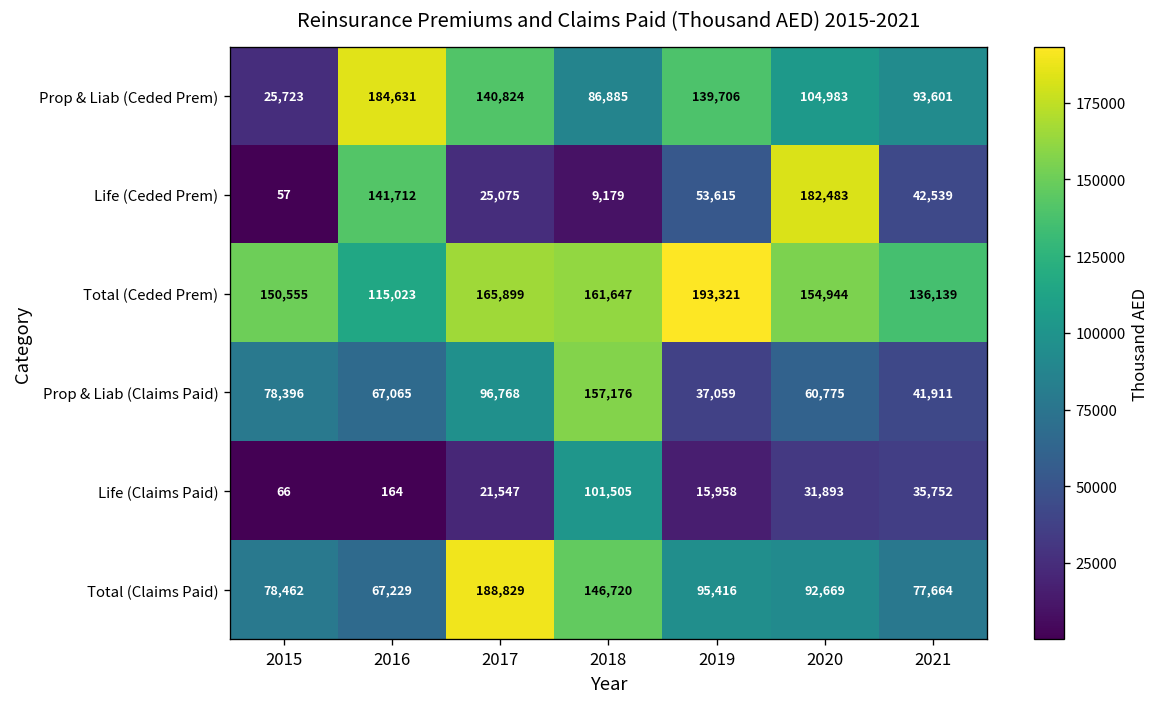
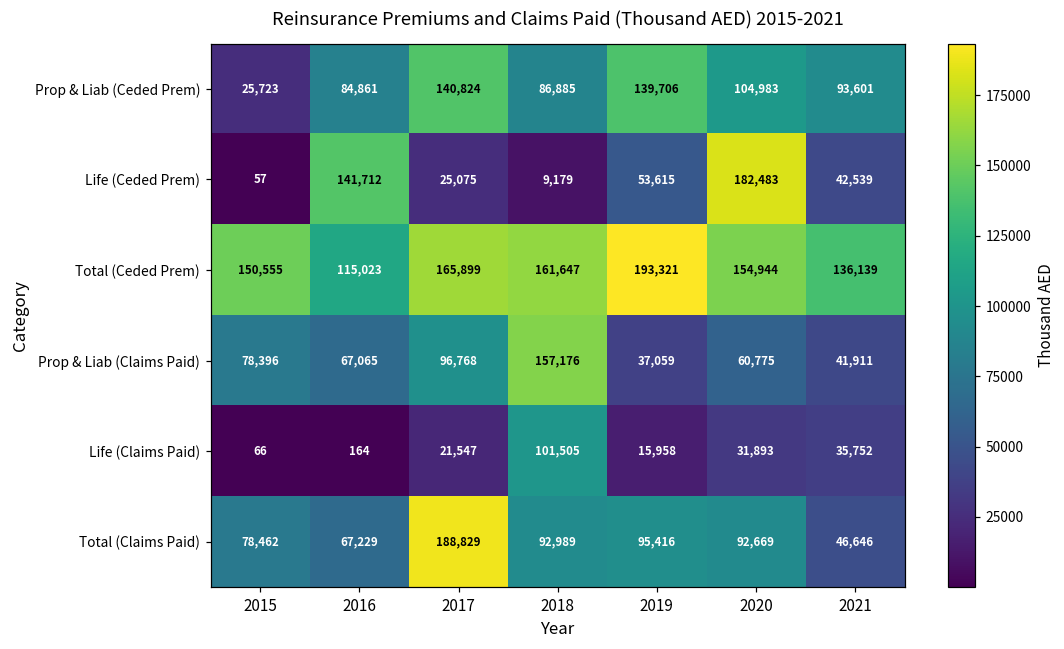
  {
    "Prop & Liab (Ceded Prem)": {
      "2015": "25,723",
-     "2016": "184,631",
+     "2016": "84,861",
      "2017": "140,824",
      "2018": "86,885",
      "2019": "139,706",
      "2020": "104,983",
      "2021": "93,601"
    },
    "Life (Ceded Prem)": {
      "2015": "57",
      "2016": "141,712",
      "2017": "25,075",
      "2018": "9,179",
      "2019": "53,615",
      "2020": "182,483",
      "2021": "42,539"
    },
    "Total (Ceded Prem)": {
      "2015": "150,555",
      "2016": "115,023",
      "2017": "165,899",
      "2018": "161,647",
      "2019": "193,321",
      "2020": "154,944",
      "2021": "136,139"
    },
    "Prop & Liab (Claims Paid)": {
      "2015": "78,396",
      "2016": "67,065",
      "2017": "96,768",
      "2018": "157,176",
      "2019": "37,059",
      "2020": "60,775",
      "2021": "41,911"
    },
    "Life (Claims Paid)": {
      "2015": "66",
      "2016": "164",
      "2017": "21,547",
      "2018": "101,505",
      "2019": "15,958",
      "2020": "31,893",
      "2021": "35,752"
    },
    "Total (Claims Paid)": {
      "2015": "78,462",
      "2016": "67,229",
      "2017": "188,829",
-     "2018": "146,720",
+     "2018": "92,989",
      "2019": "95,416",
      "2020": "92,669",
-     "2021": "77,664"
+     "2021": "46,646"
    }
  }
